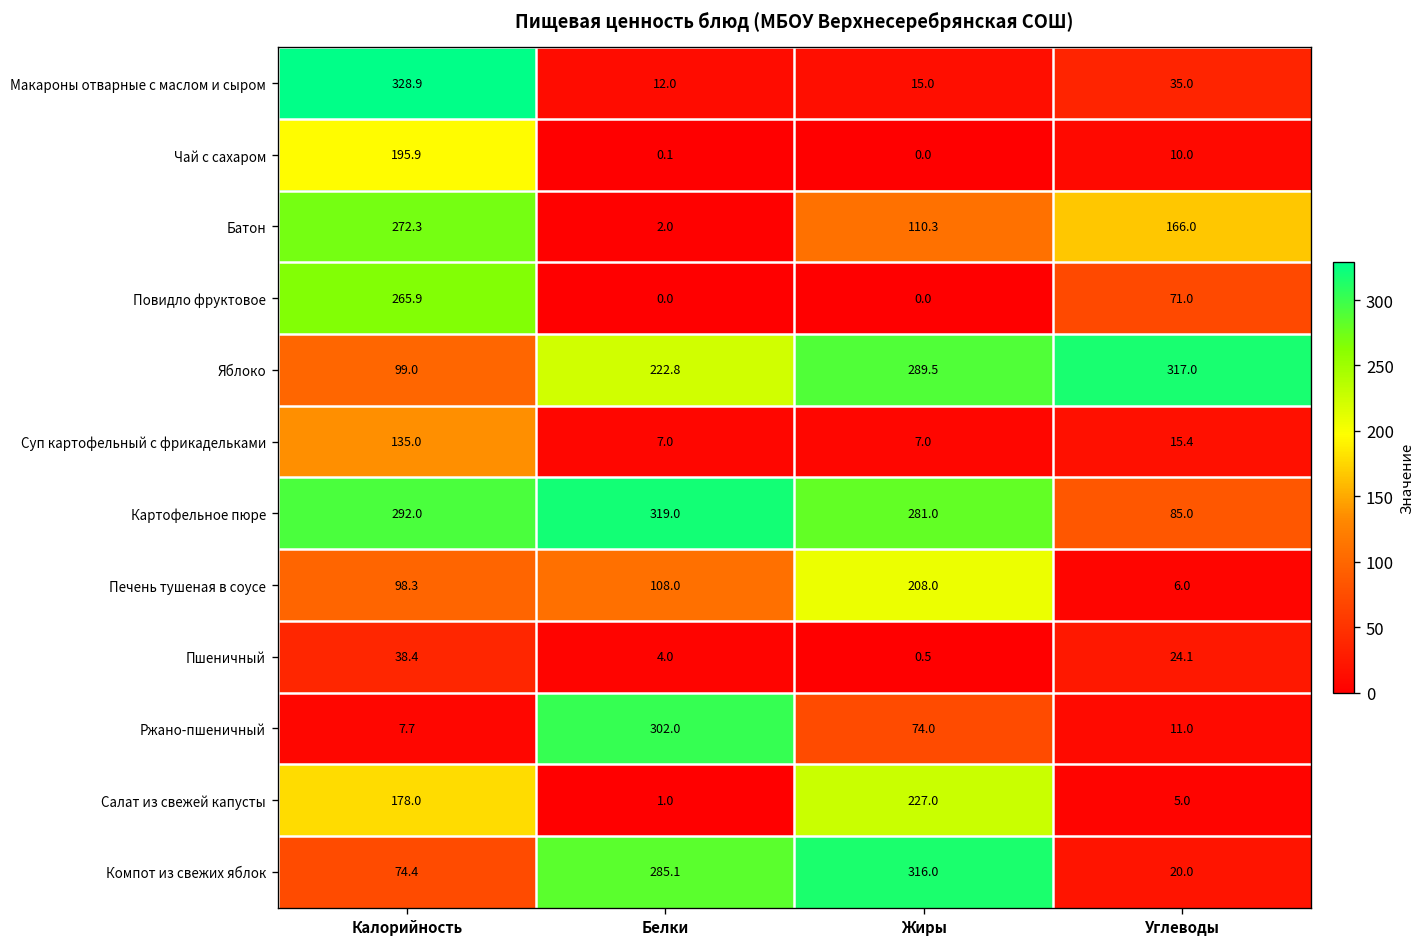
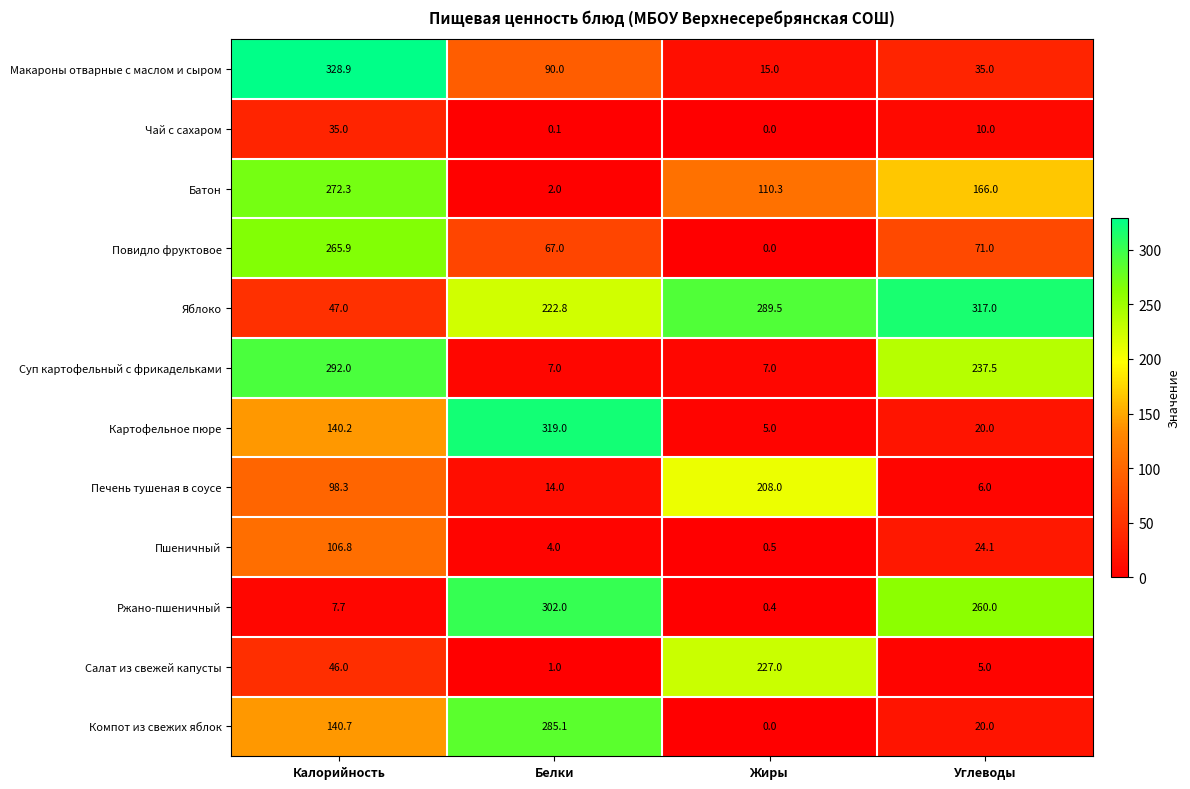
  {
    "Макароны отварные с маслом и сыром": {
      "Калорийность": 328.9,
-     "Белки": 12.0,
+     "Белки": 90.0,
      "Жиры": 15.0,
      "Углеводы": 35.0
    },
    "Чай с сахаром": {
-     "Калорийность": 195.9,
+     "Калорийность": 35.0,
      "Белки": 0.1,
      "Жиры": 0.0,
      "Углеводы": 10.0
    },
    "Батон": {
      "Калорийность": 272.3,
      "Белки": 2.0,
      "Жиры": 110.3,
      "Углеводы": 166.0
    },
    "Повидло фруктовое": {
      "Калорийность": 265.9,
-     "Белки": 0.0,
+     "Белки": 67.0,
      "Жиры": 0.0,
      "Углеводы": 71.0
    },
    "Яблоко": {
-     "Калорийность": 99.0,
+     "Калорийность": 47.0,
      "Белки": 222.8,
      "Жиры": 289.5,
      "Углеводы": 317.0
    },
    "Суп картофельный с фрикадельками": {
-     "Калорийность": 135.0,
+     "Калорийность": 292.0,
      "Белки": 7.0,
      "Жиры": 7.0,
-     "Углеводы": 15.4
+     "Углеводы": 237.5
    },
    "Картофельное пюре": {
-     "Калорийность": 292.0,
+     "Калорийность": 140.2,
      "Белки": 319.0,
-     "Жиры": 281.0,
-     "Углеводы": 85.0
+     "Жиры": 5.0,
+     "Углеводы": 20.0
    },
    "Печень тушеная в соусе": {
      "Калорийность": 98.3,
-     "Белки": 108.0,
+     "Белки": 14.0,
      "Жиры": 208.0,
      "Углеводы": 6.0
    },
    "Пшеничный": {
-     "Калорийность": 38.4,
+     "Калорийность": 106.8,
      "Белки": 4.0,
      "Жиры": 0.5,
      "Углеводы": 24.1
    },
    "Ржано-пшеничный": {
      "Калорийность": 7.7,
      "Белки": 302.0,
-     "Жиры": 74.0,
-     "Углеводы": 11.0
+     "Жиры": 0.4,
+     "Углеводы": 260.0
    },
    "Салат из свежей капусты": {
-     "Калорийность": 178.0,
+     "Калорийность": 46.0,
      "Белки": 1.0,
      "Жиры": 227.0,
      "Углеводы": 5.0
    },
    "Компот из свежих яблок": {
-     "Калорийность": 74.4,
+     "Калорийность": 140.7,
      "Белки": 285.1,
-     "Жиры": 316.0,
+     "Жиры": 0.0,
      "Углеводы": 20.0
    }
  }
